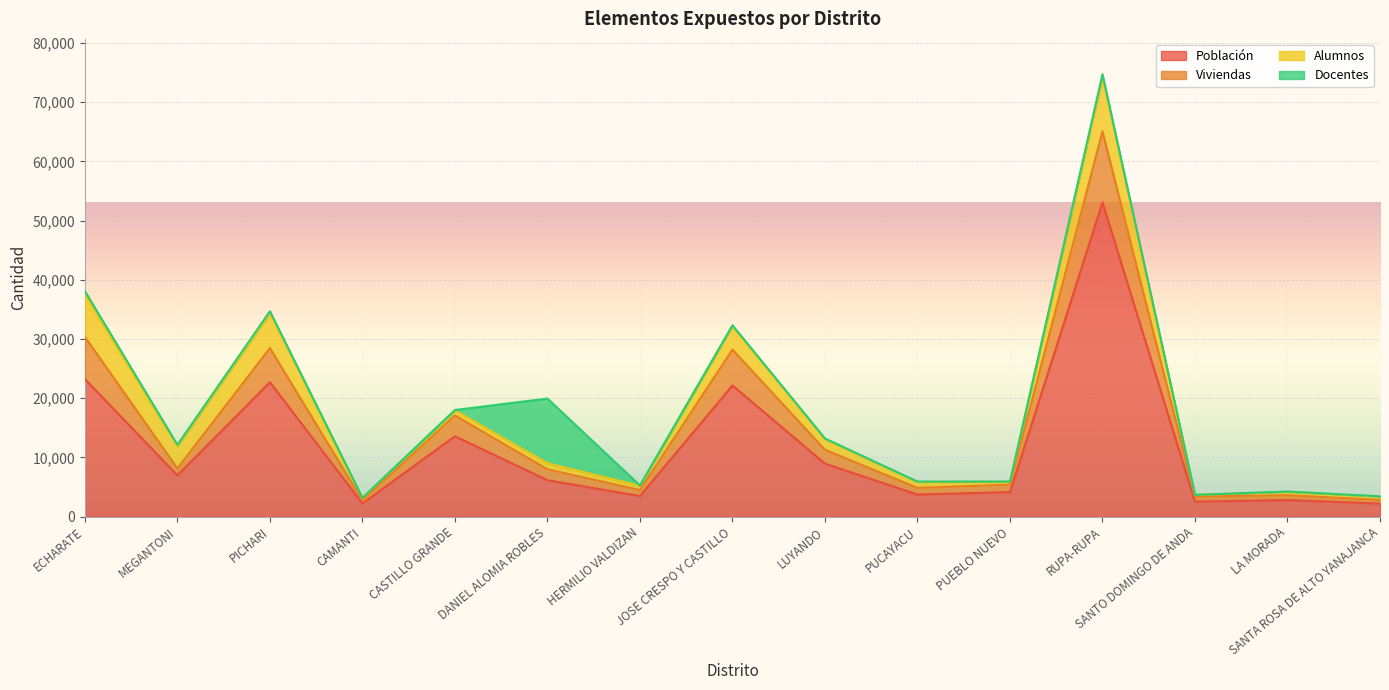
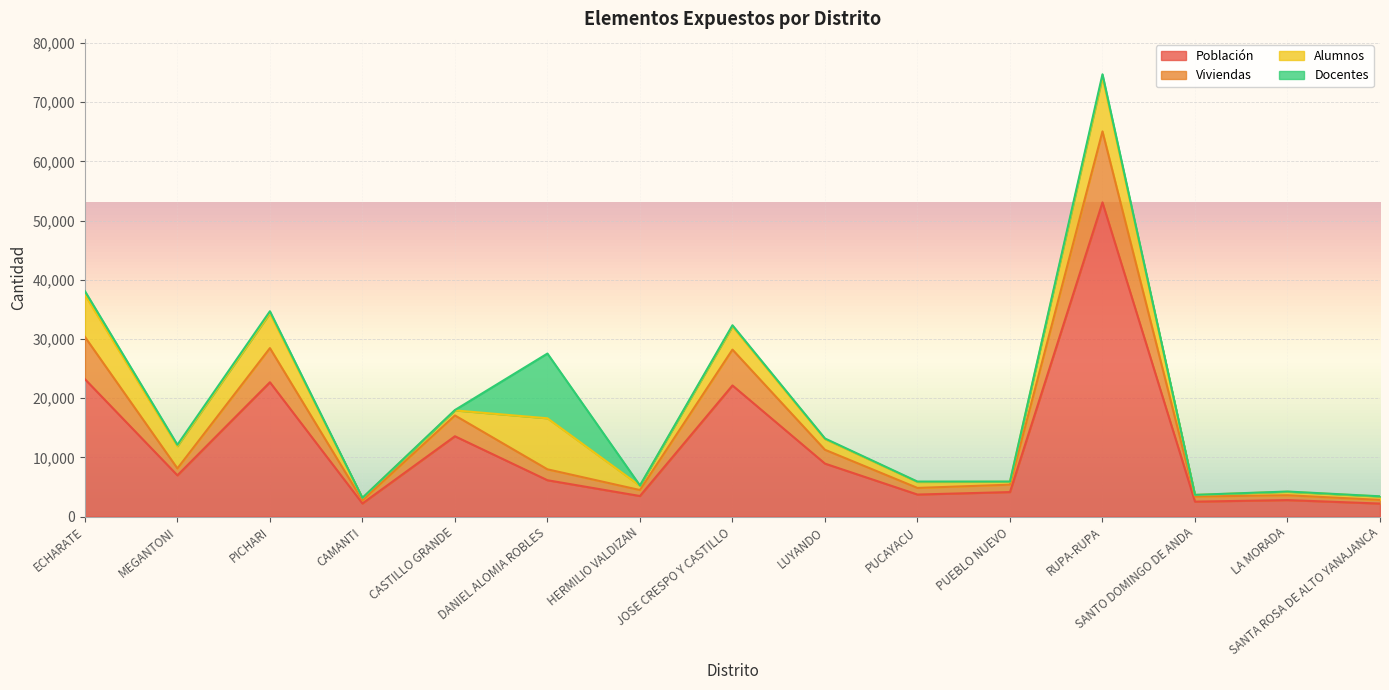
  {
    "Alumnos": {
      "ECHARATE": "7,000",
-     "DANIEL ALOMIA ROBLES": "1,000",
+     "DANIEL ALOMIA ROBLES": "9,000",
      "RUPA-RUPA": "9,000"
    },
    "Docentes": {
      "ECHARATE": "1,000",
      "DANIEL ALOMIA ROBLES": "11,000",
      "RUPA-RUPA": "0"
    }
  }
